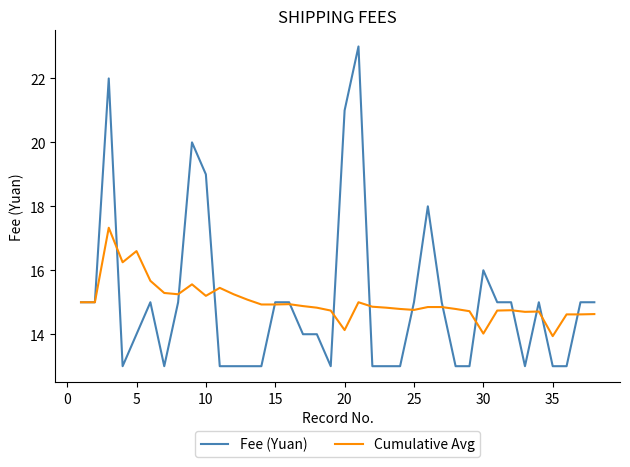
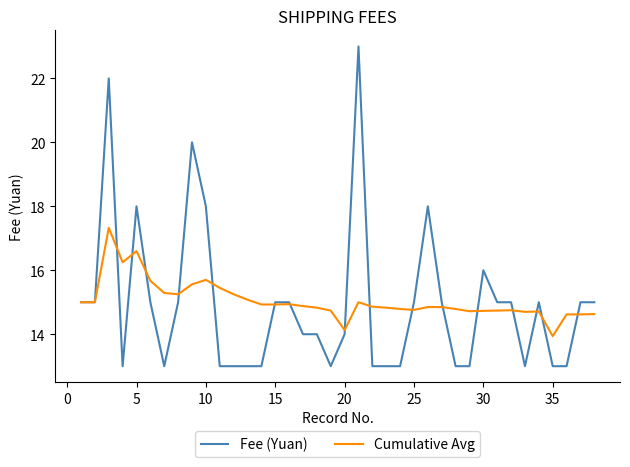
  {
    "Fee (Yuan)": {
-     "5": 14,
-     "10": 19,
-     "20": 21,
+     "5": 18,
+     "10": 18,
+     "20": 14,
      "25": 15,
      "30": 16,
      "35": 13
    },
    "Cumulative Avg": {
      "5": 16.6,
-     "10": 15.2,
+     "10": 15.7,
      "20": 14.1,
      "25": 14.8,
-     "30": 14.0,
+     "30": 14.7,
      "35": 13.9
    }
  }
